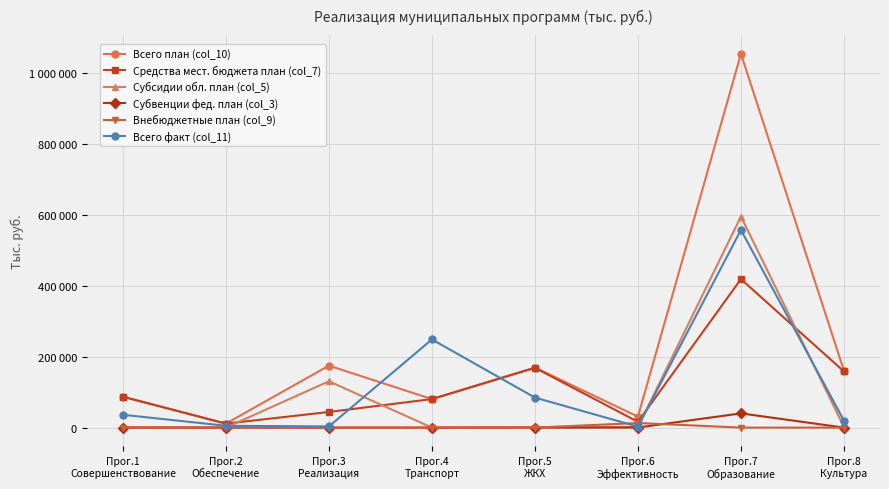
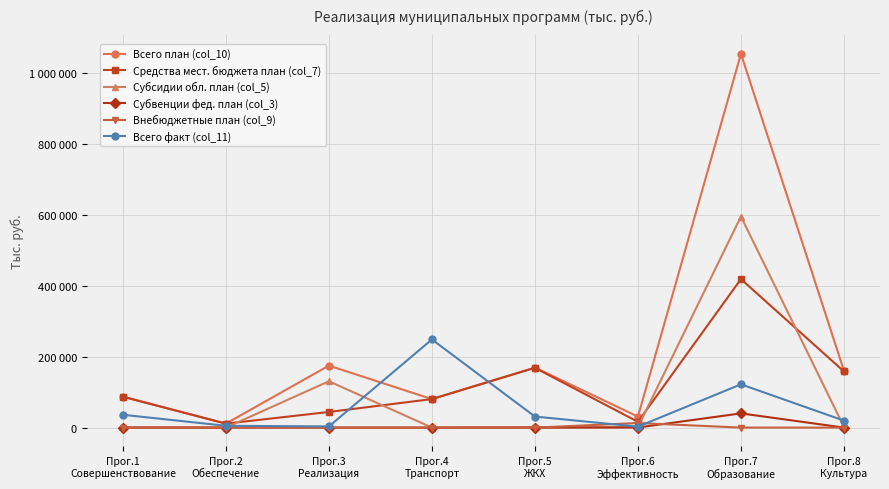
  {
    "Всего факт (col_11)": {
      "Прог.1 Совершенствование": 40000,
      "Прог.4 Транспорт": 250000,
-     "Прог.5 ЖКХ": 80000,
-     "Прог.7 Образование": 560000,
+     "Прог.5 ЖКХ": 30000,
+     "Прог.7 Образование": 120000,
      "Прог.8 Культура": 20000
    }
  }
